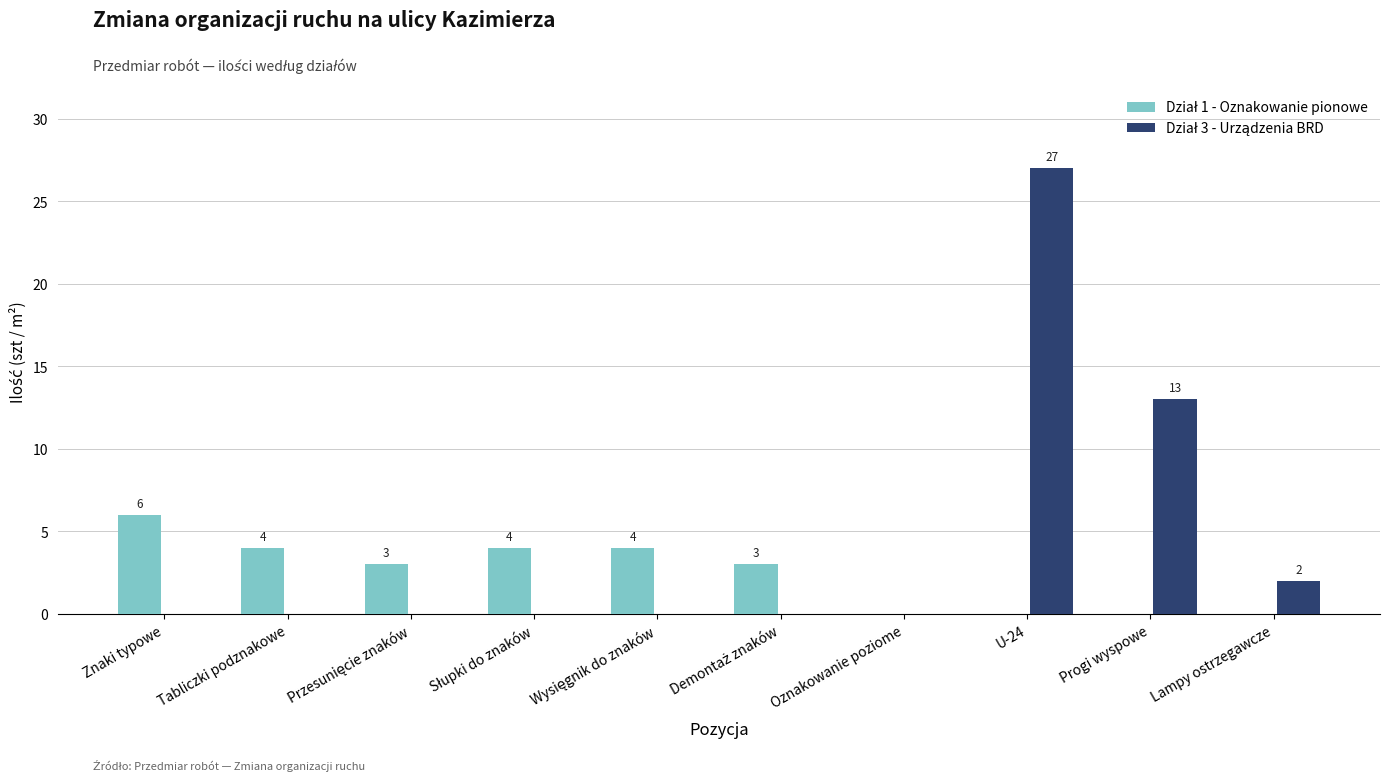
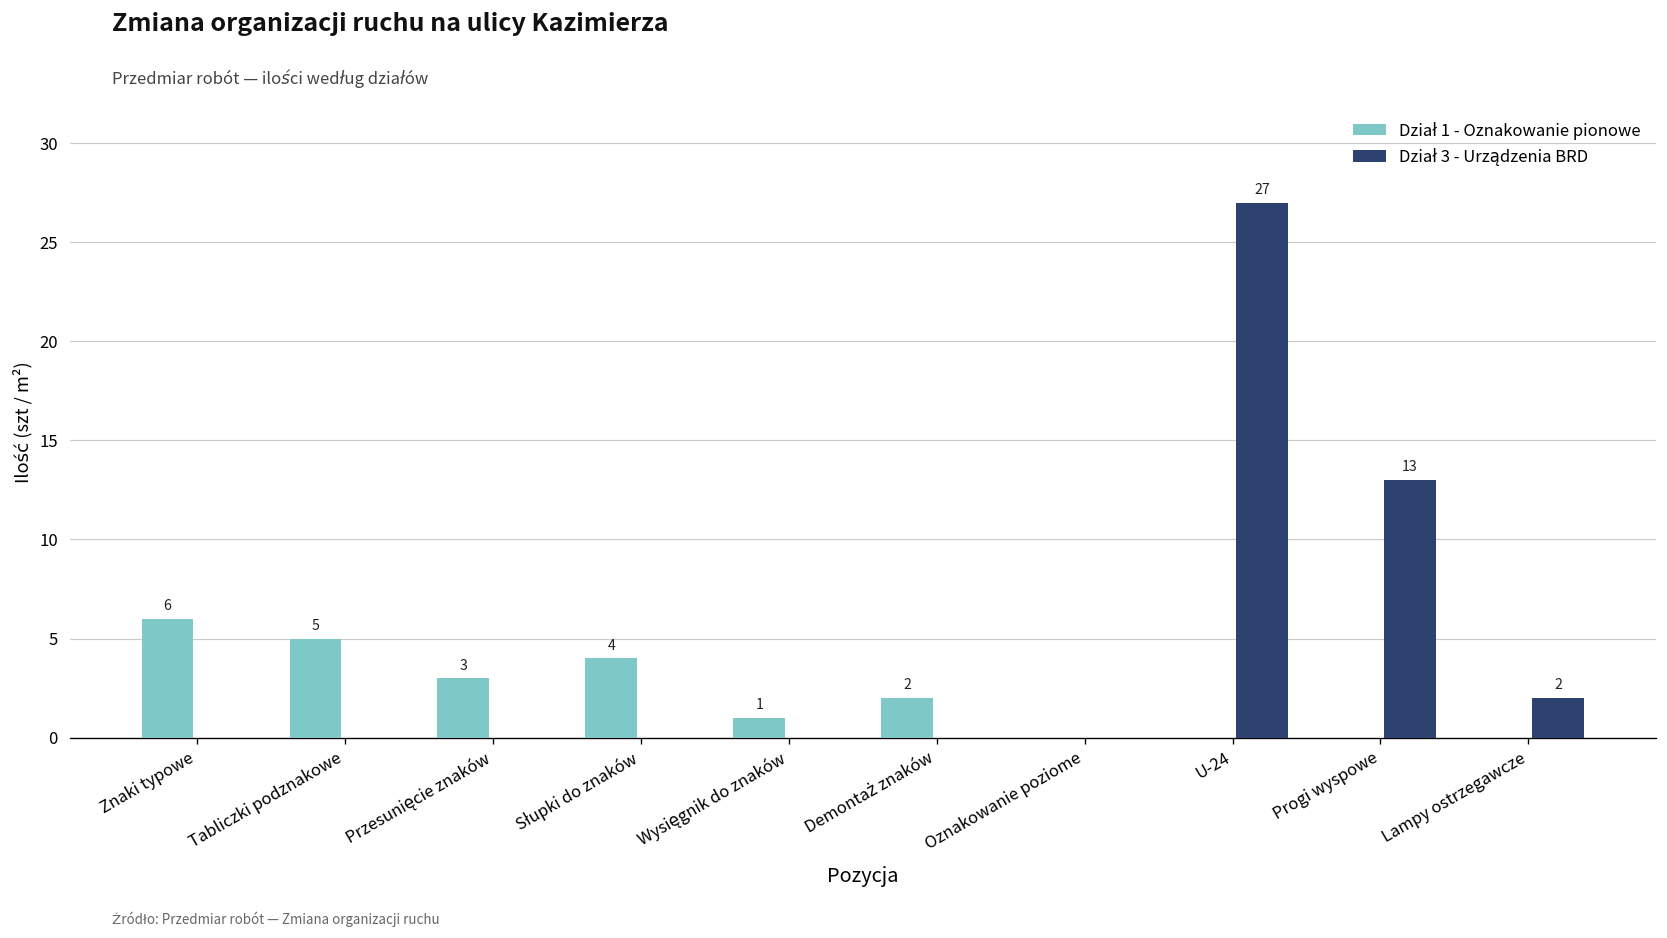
  {
    "Dział 1 - Oznakowanie pionowe": {
      "Znaki typowe": 6,
-     "Tabliczki podznakowe": 4,
+     "Tabliczki podznakowe": 5,
      "Przesunięcie znaków": 3,
      "Słupki do znaków": 4,
-     "Wysięgnik do znaków": 4,
-     "Demontaż znaków": 3
+     "Wysięgnik do znaków": 1,
+     "Demontaż znaków": 2
    },
    "Dział 3 - Urządzenia BRD": {
      "U-24": 27,
      "Progi wyspowe": 13,
      "Lampy ostrzegawcze": 2
    }
  }
